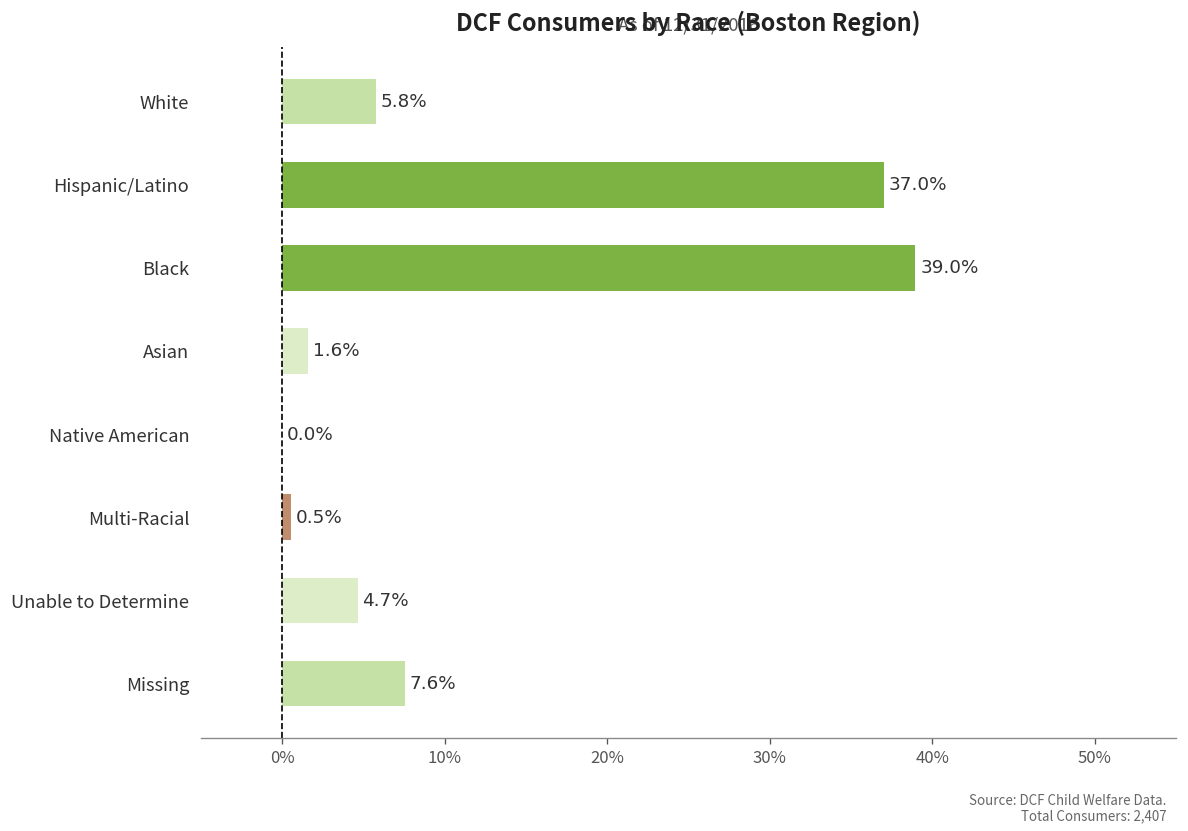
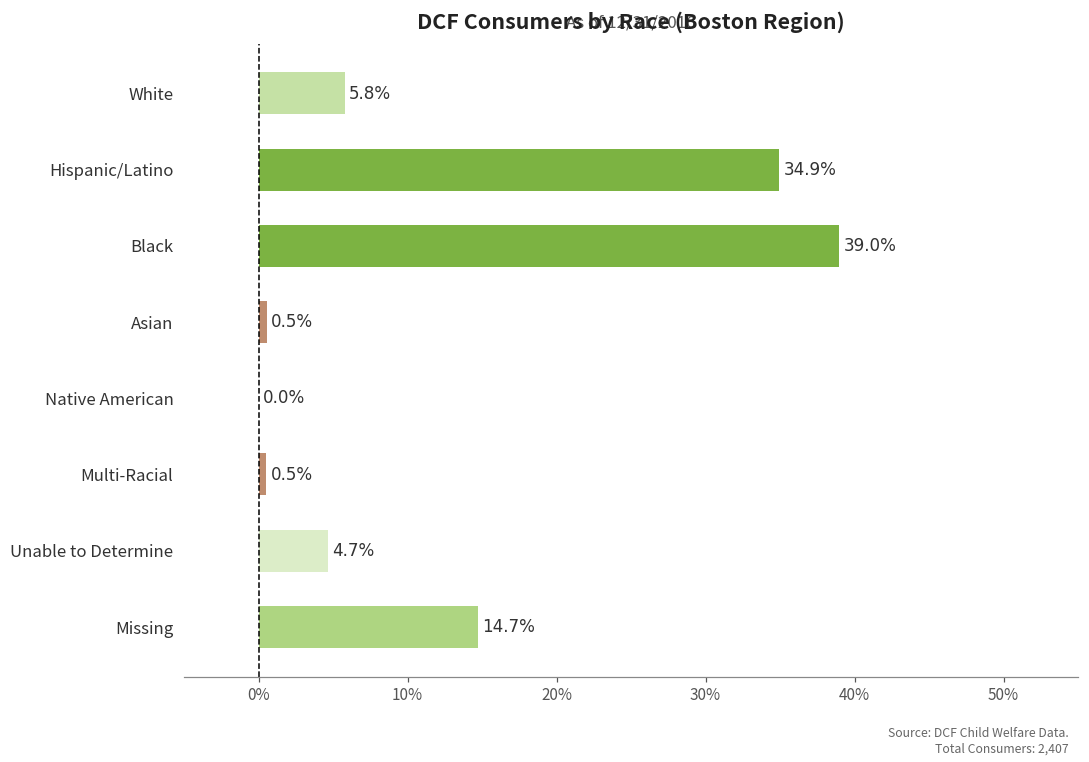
  {
    "White": "5.8%",
-   "Hispanic/Latino": "37.0%",
+   "Hispanic/Latino": "34.9%",
    "Black": "39.0%",
-   "Asian": "1.6%",
+   "Asian": "0.5%",
    "Native American": "0.0%",
    "Multi-Racial": "0.5%",
    "Unable to Determine": "4.7%",
-   "Missing": "7.6%"
+   "Missing": "14.7%"
  }
